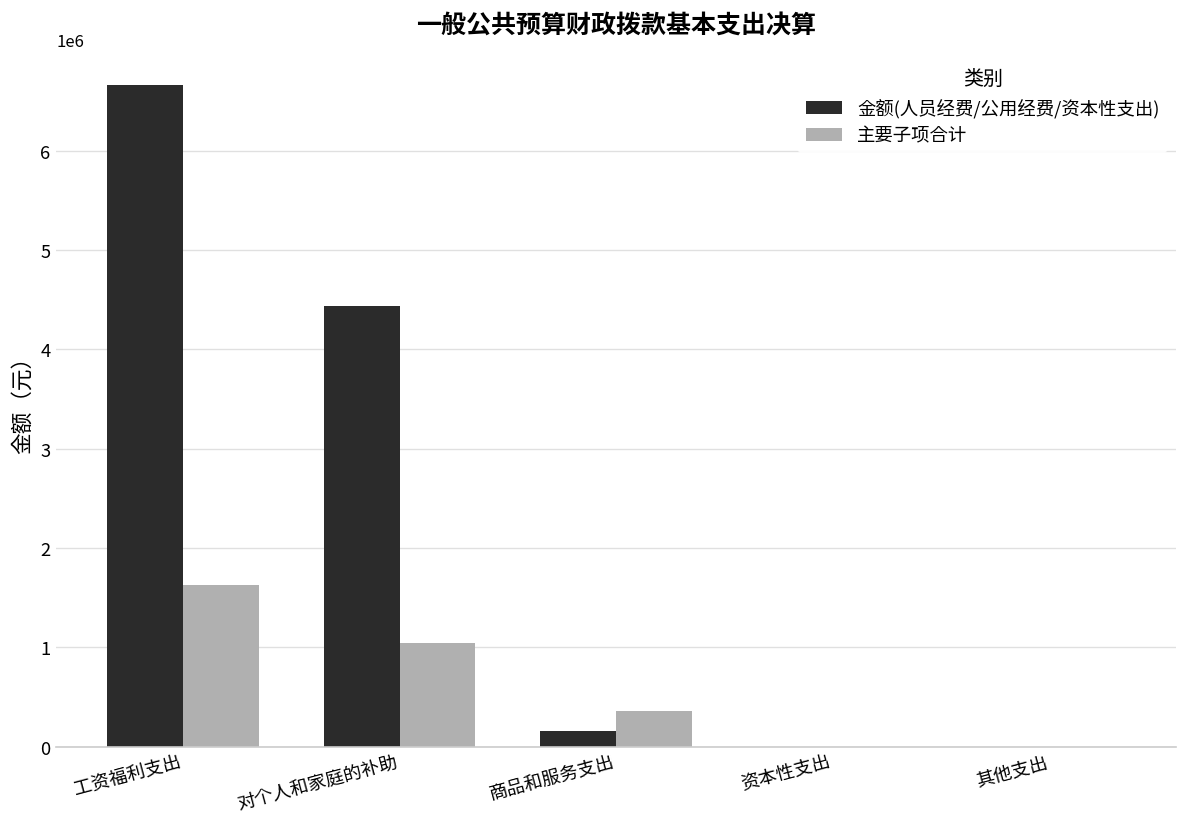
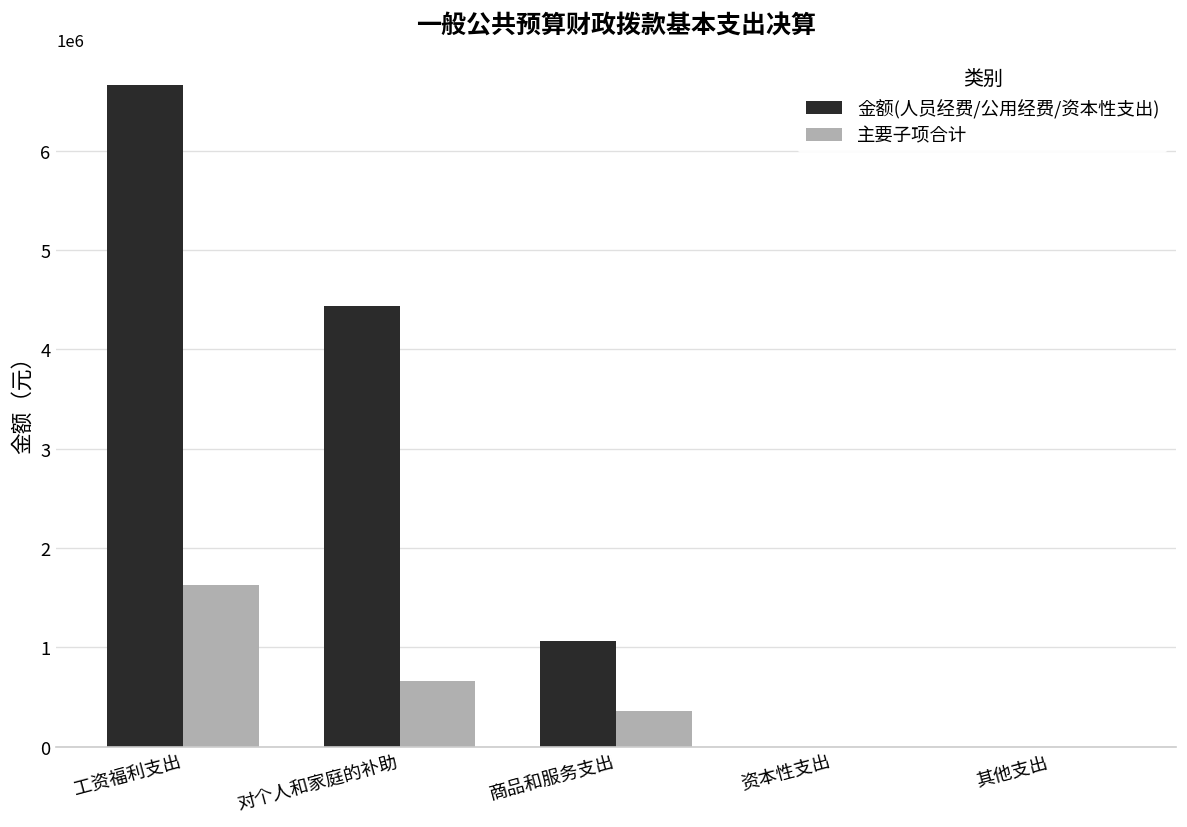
  {
    "金额(人员经费/公用经费/资本性支出)": {
      "工资福利支出": 6700000,
      "对个人和家庭的补助": 4400000,
-     "商品和服务支出": 200000,
+     "商品和服务支出": 1100000,
      "资本性支出": 0,
      "其他支出": 0
    },
    "主要子项合计": {
      "工资福利支出": 1600000,
-     "对个人和家庭的补助": 1000000,
+     "对个人和家庭的补助": 700000,
      "商品和服务支出": 400000,
      "资本性支出": 0,
      "其他支出": 0
    }
  }
